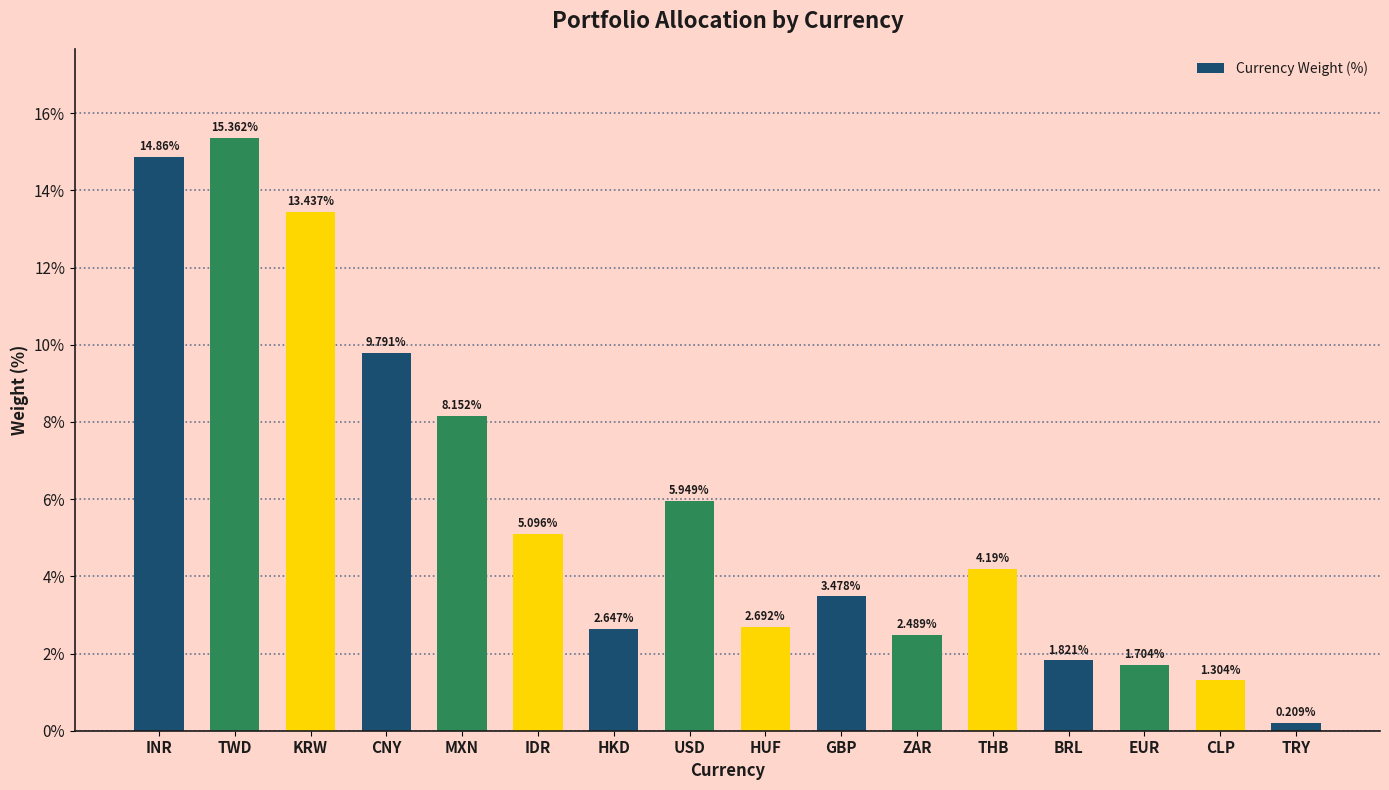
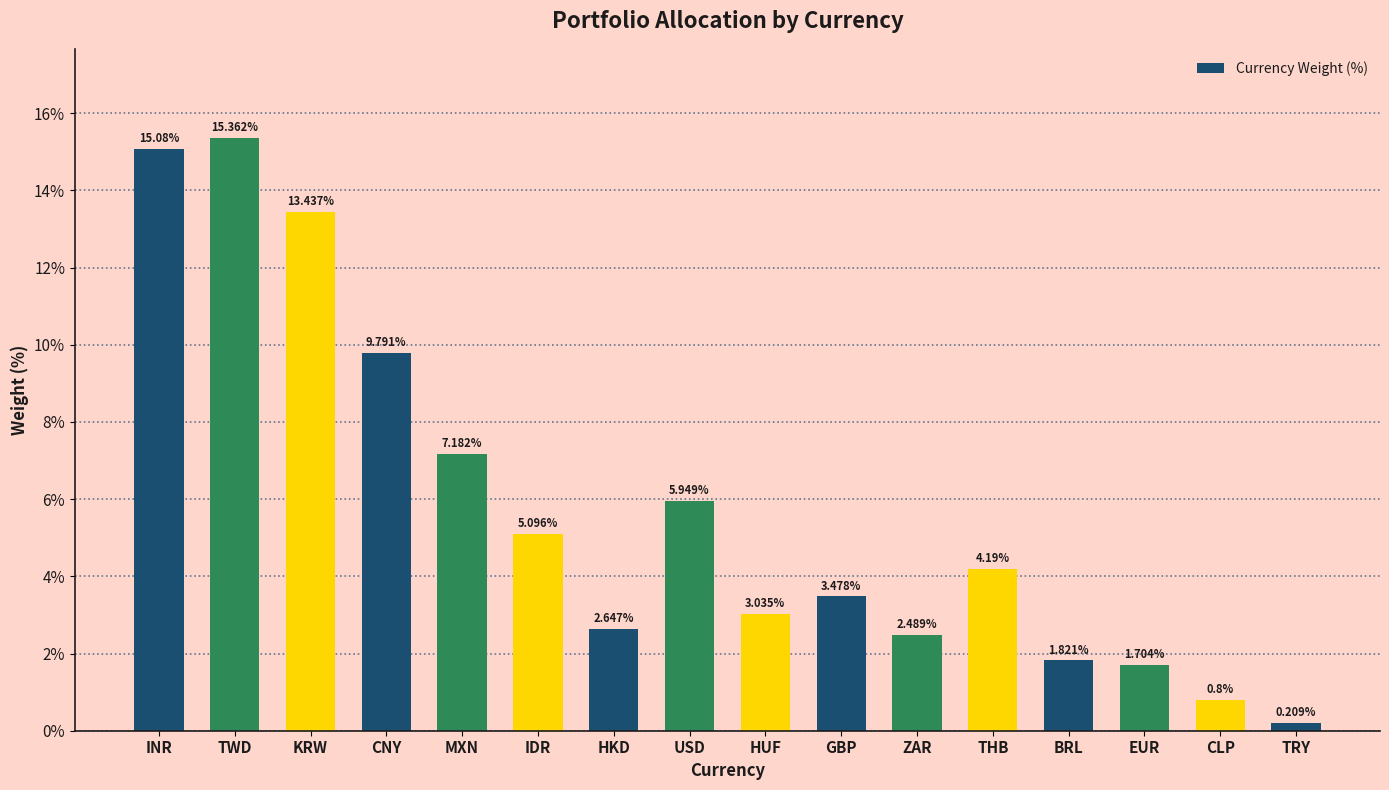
  {
-   "INR": "14.86%",
+   "INR": "15.08%",
    "TWD": "15.362%",
    "KRW": "13.437%",
    "CNY": "9.791%",
-   "MXN": "8.152%",
+   "MXN": "7.182%",
    "IDR": "5.096%",
    "HKD": "2.647%",
    "USD": "5.949%",
-   "HUF": "2.692%",
+   "HUF": "3.035%",
    "GBP": "3.478%",
    "ZAR": "2.489%",
    "THB": "4.19%",
    "BRL": "1.821%",
    "EUR": "1.704%",
-   "CLP": "1.304%",
+   "CLP": "0.8%",
    "TRY": "0.209%"
  }
